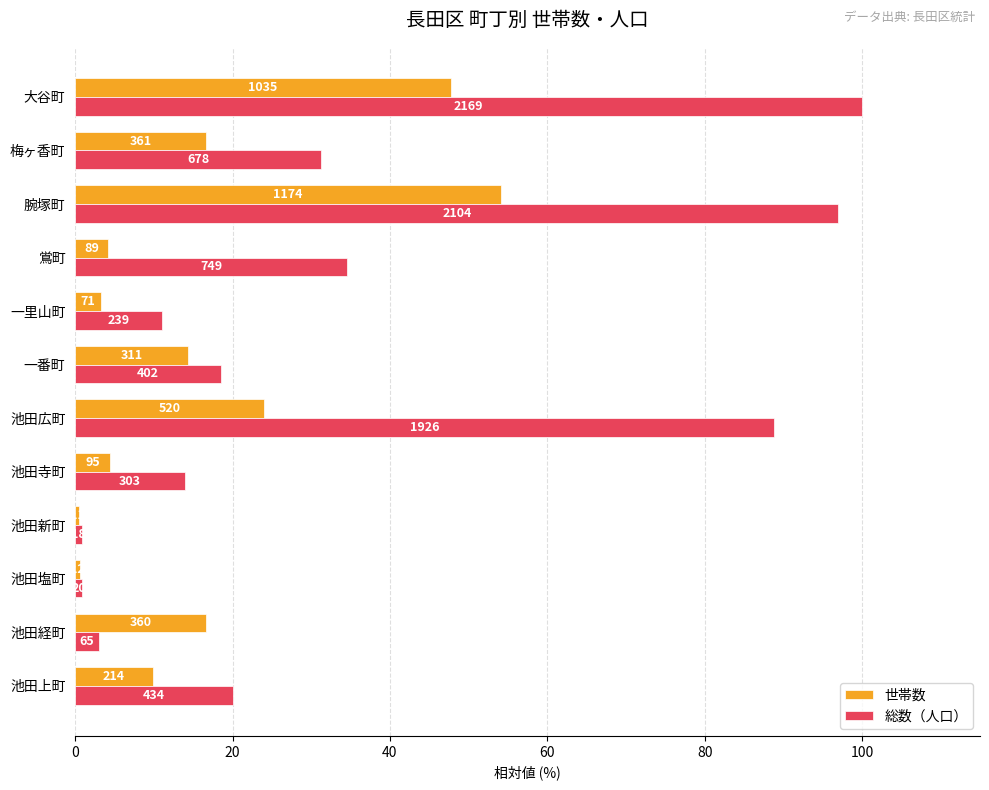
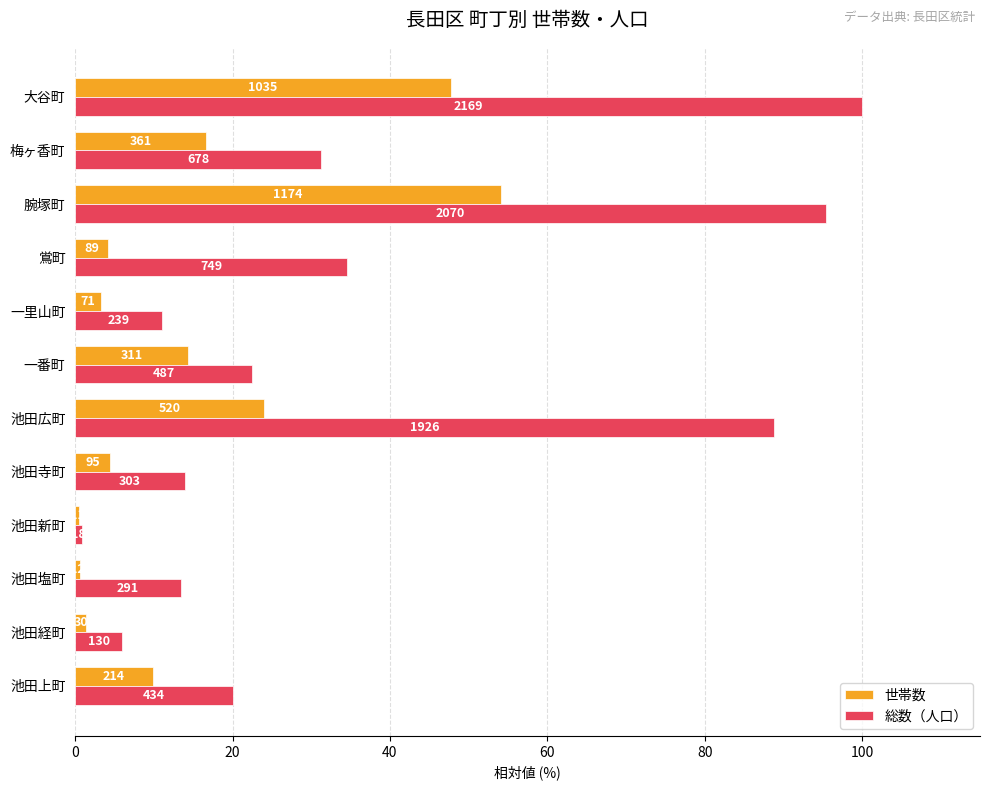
  {
    "世帯数": {
-     "池田経町": 360
+     "池田経町": 30
    },
    "総数（人口）": {
-     "腕塚町": 2104,
-     "一番町": 402,
-     "池田塩町": 1,
-     "池田経町": 65
+     "腕塚町": 2070,
+     "一番町": 487,
+     "池田塩町": 13,
+     "池田経町": 130
    }
  }
